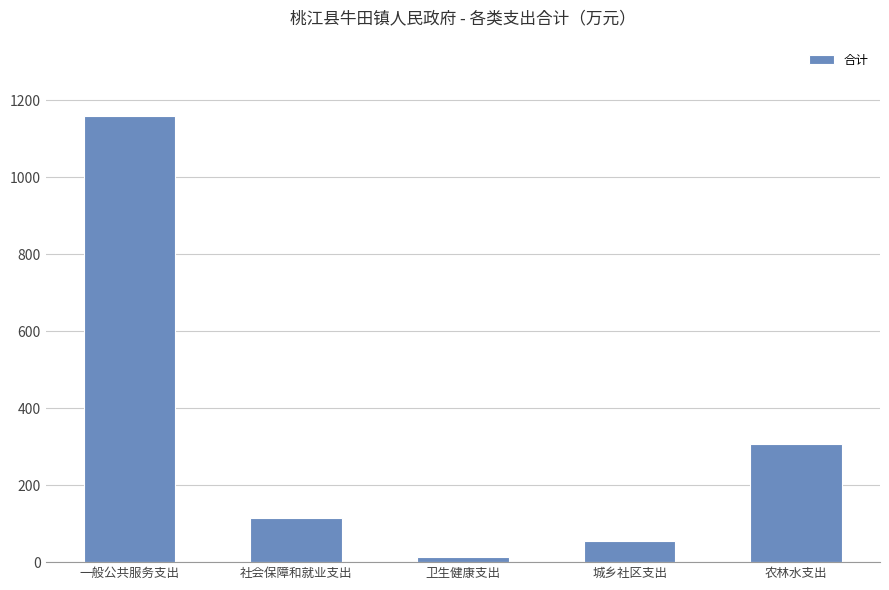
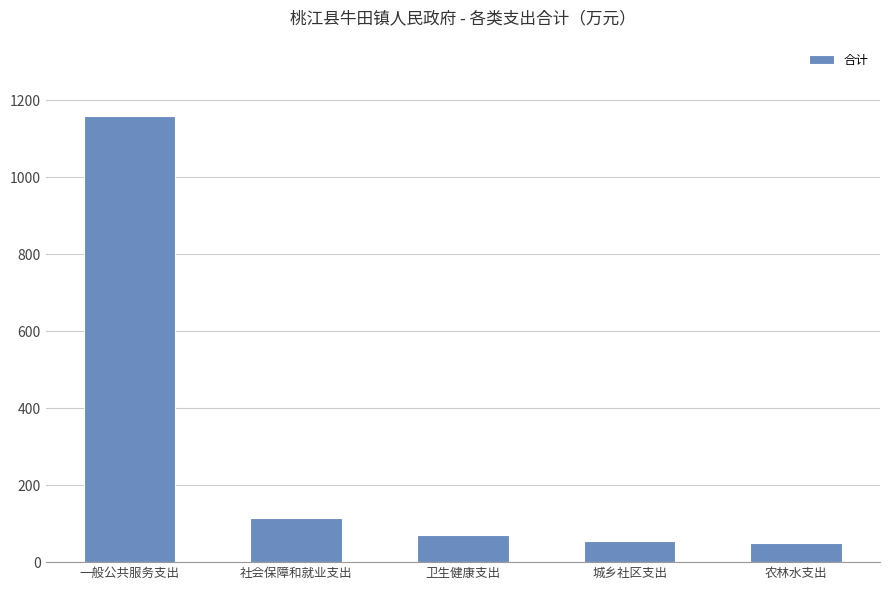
  {
    "一般公共服务支出": 1160,
    "社会保障和就业支出": 120,
-   "卫生健康支出": 10,
+   "卫生健康支出": 70,
    "城乡社区支出": 50,
-   "农林水支出": 310
+   "农林水支出": 50
  }
